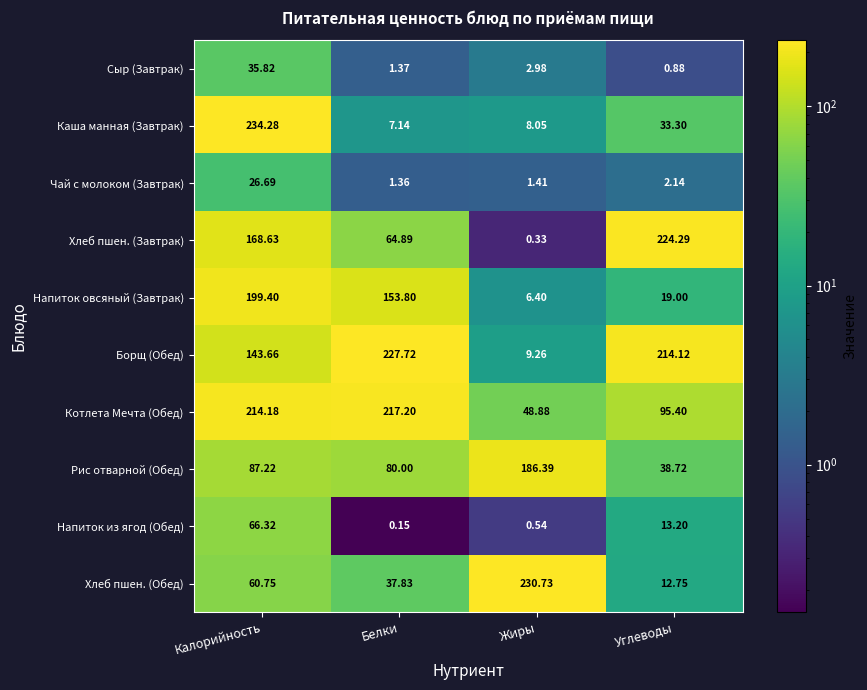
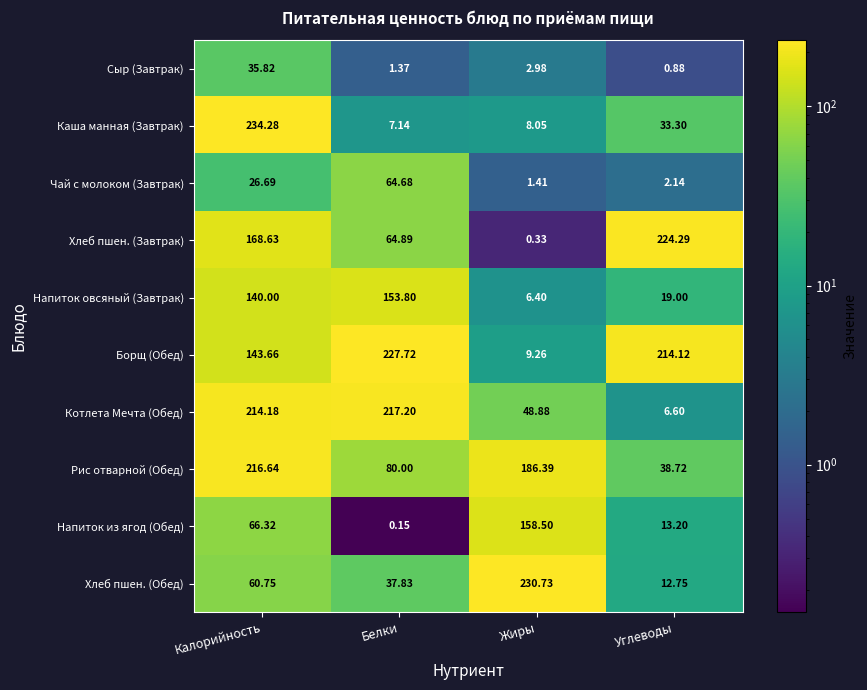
  {
    "Сыр (Завтрак)": {
      "Калорийность": 35.82,
      "Белки": 1.37,
      "Жиры": 2.98,
      "Углеводы": 0.88
    },
    "Каша манная (Завтрак)": {
      "Калорийность": 234.28,
      "Белки": 7.14,
      "Жиры": 8.05,
      "Углеводы": 33.30
    },
    "Чай с молоком (Завтрак)": {
      "Калорийность": 26.69,
-     "Белки": 1.36,
+     "Белки": 64.68,
      "Жиры": 1.41,
      "Углеводы": 2.14
    },
    "Хлеб пшен. (Завтрак)": {
      "Калорийность": 168.63,
      "Белки": 64.89,
      "Жиры": 0.33,
      "Углеводы": 224.29
    },
    "Напиток овсяный (Завтрак)": {
-     "Калорийность": 199.40,
+     "Калорийность": 140.00,
      "Белки": 153.80,
      "Жиры": 6.40,
      "Углеводы": 19.00
    },
    "Борщ (Обед)": {
      "Калорийность": 143.66,
      "Белки": 227.72,
      "Жиры": 9.26,
      "Углеводы": 214.12
    },
    "Котлета Мечта (Обед)": {
      "Калорийность": 214.18,
      "Белки": 217.20,
      "Жиры": 48.88,
-     "Углеводы": 95.40
+     "Углеводы": 6.60
    },
    "Рис отварной (Обед)": {
-     "Калорийность": 87.22,
+     "Калорийность": 216.64,
      "Белки": 80.00,
      "Жиры": 186.39,
      "Углеводы": 38.72
    },
    "Напиток из ягод (Обед)": {
      "Калорийность": 66.32,
      "Белки": 0.15,
-     "Жиры": 0.54,
+     "Жиры": 158.50,
      "Углеводы": 13.20
    },
    "Хлеб пшен. (Обед)": {
      "Калорийность": 60.75,
      "Белки": 37.83,
      "Жиры": 230.73,
      "Углеводы": 12.75
    }
  }
